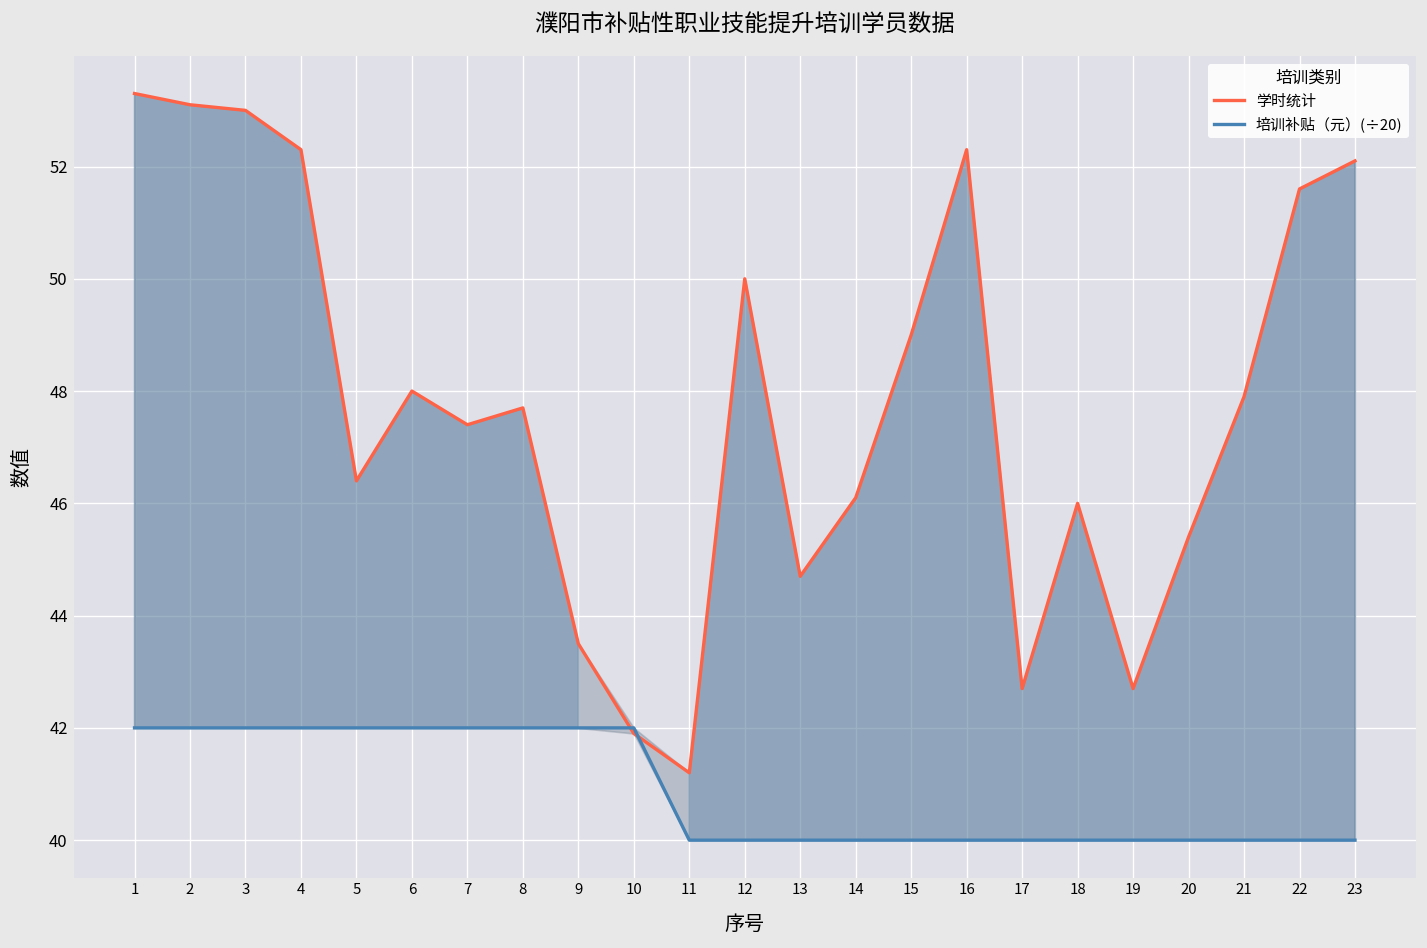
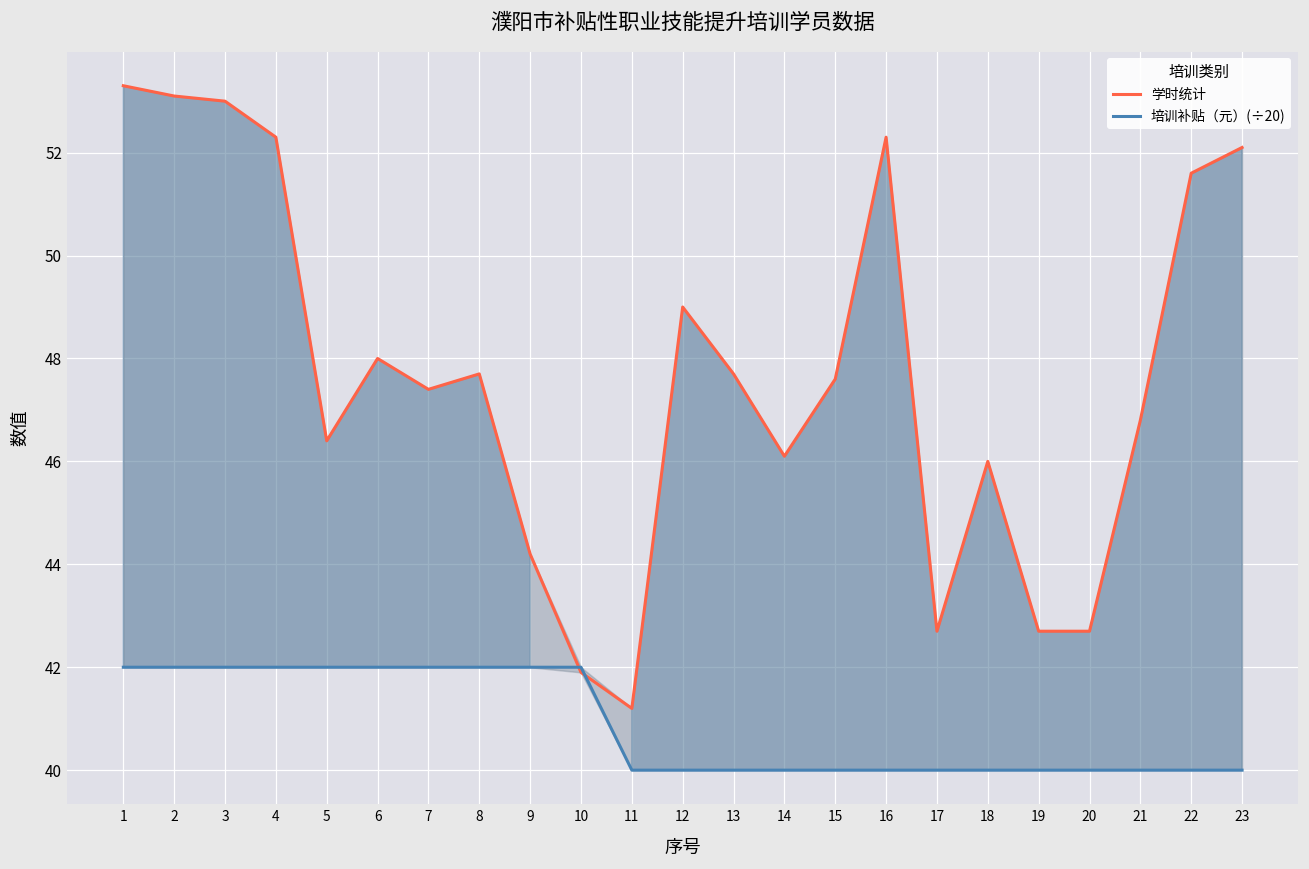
  {
    "学时统计": {
-     "9": 43.5,
+     "9": 44.2,
      "10": 41.9,
-     "12": 50,
-     "13": 44.7,
-     "15": 49.0,
-     "20": 45.4,
-     "21": 47.9
+     "12": 49,
+     "13": 47.7,
+     "15": 47.6,
+     "20": 42.7,
+     "21": 46.8
    }
  }
